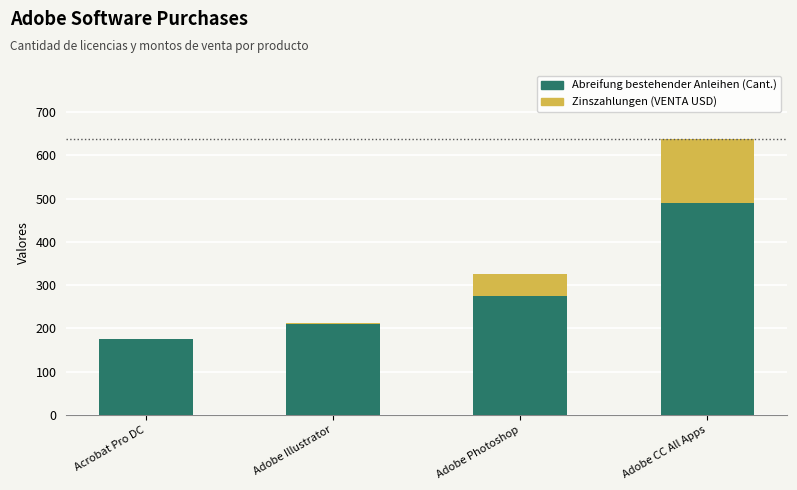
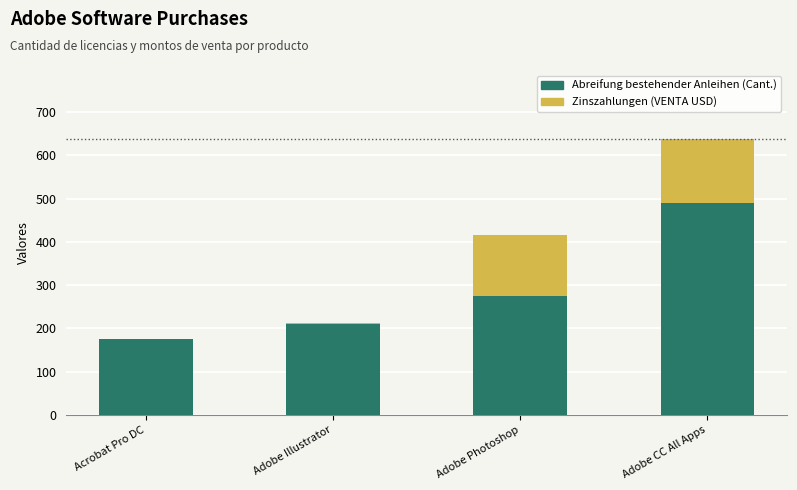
  {
    "Abreifung bestehender Anleihen (Cant.)": {
      "Acrobat Pro DC": 180,
      "Adobe Illustrator": 210,
      "Adobe Photoshop": 280,
      "Adobe CC All Apps": 490
    },
    "Zinszahlungen (VENTA USD)": {
-     "Adobe Photoshop": 50,
+     "Adobe Photoshop": 140,
      "Adobe CC All Apps": 150
    }
  }
